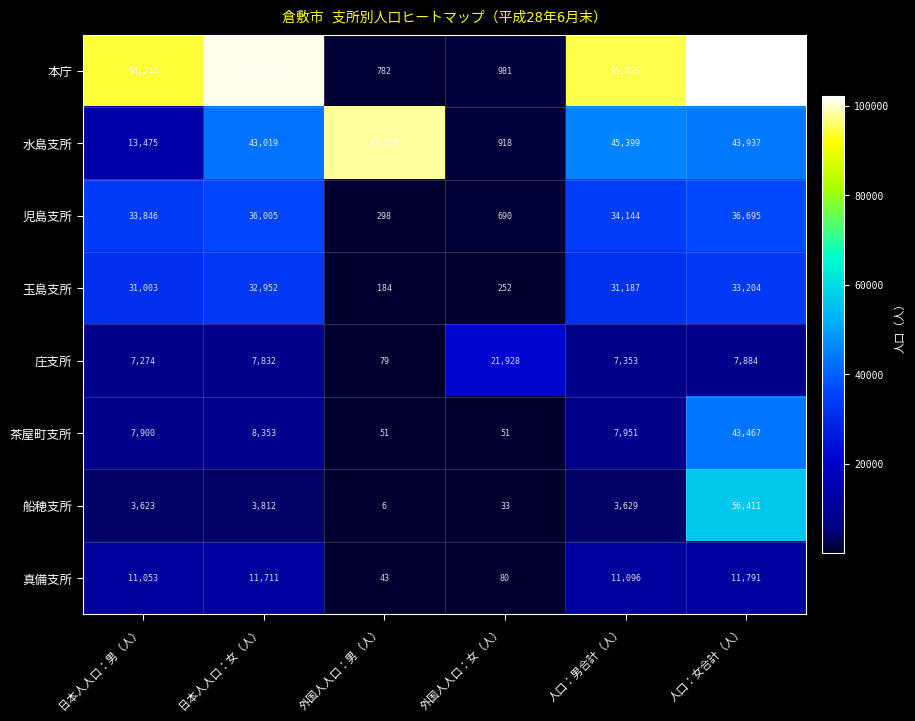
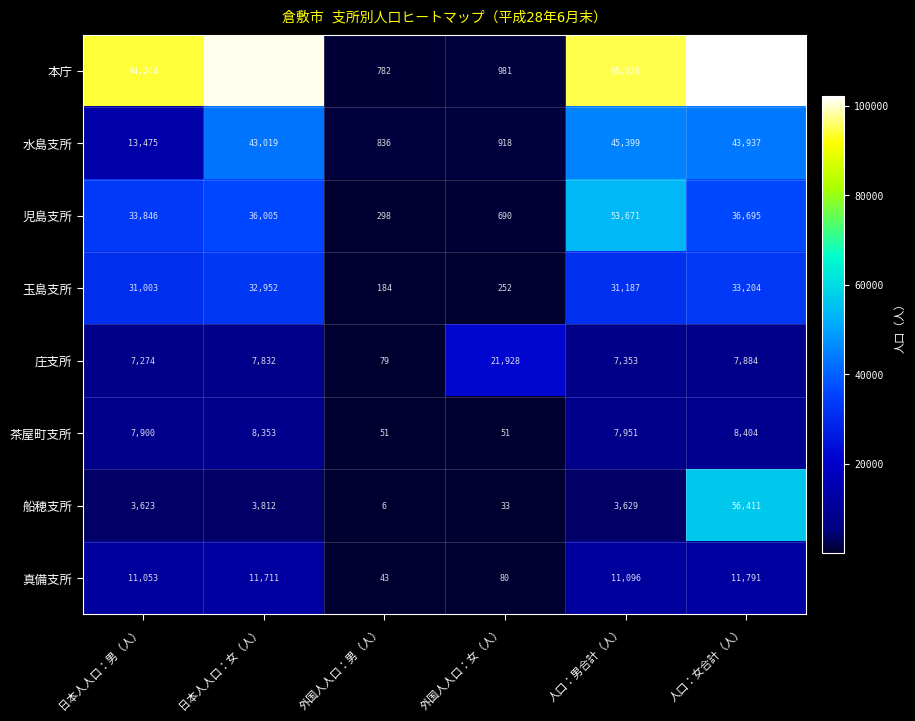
  {
    "本庁": {
      "日本人人口：男（人）": "94,244",
      "外国人人口：男（人）": "782",
      "外国人人口：女（人）": "981",
      "人口：男合計（人）": "95,026"
    },
    "水島支所": {
      "日本人人口：男（人）": "13,475",
      "日本人人口：女（人）": "43,019",
-     "外国人人口：男（人）": "97,878",
+     "外国人人口：男（人）": "836",
      "外国人人口：女（人）": "918",
      "人口：男合計（人）": "45,399",
      "人口：女合計（人）": "43,937"
    },
    "児島支所": {
      "日本人人口：男（人）": "33,846",
      "日本人人口：女（人）": "36,005",
      "外国人人口：男（人）": "298",
      "外国人人口：女（人）": "690",
-     "人口：男合計（人）": "34,144",
+     "人口：男合計（人）": "53,671",
      "人口：女合計（人）": "36,695"
    },
    "玉島支所": {
      "日本人人口：男（人）": "31,003",
      "日本人人口：女（人）": "32,952",
      "外国人人口：男（人）": "184",
      "外国人人口：女（人）": "252",
      "人口：男合計（人）": "31,187",
      "人口：女合計（人）": "33,204"
    },
    "庄支所": {
      "日本人人口：男（人）": "7,274",
      "日本人人口：女（人）": "7,832",
      "外国人人口：男（人）": "79",
      "外国人人口：女（人）": "21,928",
      "人口：男合計（人）": "7,353",
      "人口：女合計（人）": "7,884"
    },
    "茶屋町支所": {
      "日本人人口：男（人）": "7,900",
      "日本人人口：女（人）": "8,353",
      "外国人人口：男（人）": "51",
      "外国人人口：女（人）": "51",
      "人口：男合計（人）": "7,951",
-     "人口：女合計（人）": "43,467"
+     "人口：女合計（人）": "8,404"
    },
    "船穂支所": {
      "日本人人口：男（人）": "3,623",
      "日本人人口：女（人）": "3,812",
      "外国人人口：男（人）": "6",
      "外国人人口：女（人）": "33",
      "人口：男合計（人）": "3,629",
      "人口：女合計（人）": "56,411"
    },
    "真備支所": {
      "日本人人口：男（人）": "11,053",
      "日本人人口：女（人）": "11,711",
      "外国人人口：男（人）": "43",
      "外国人人口：女（人）": "80",
      "人口：男合計（人）": "11,096",
      "人口：女合計（人）": "11,791"
    }
  }
